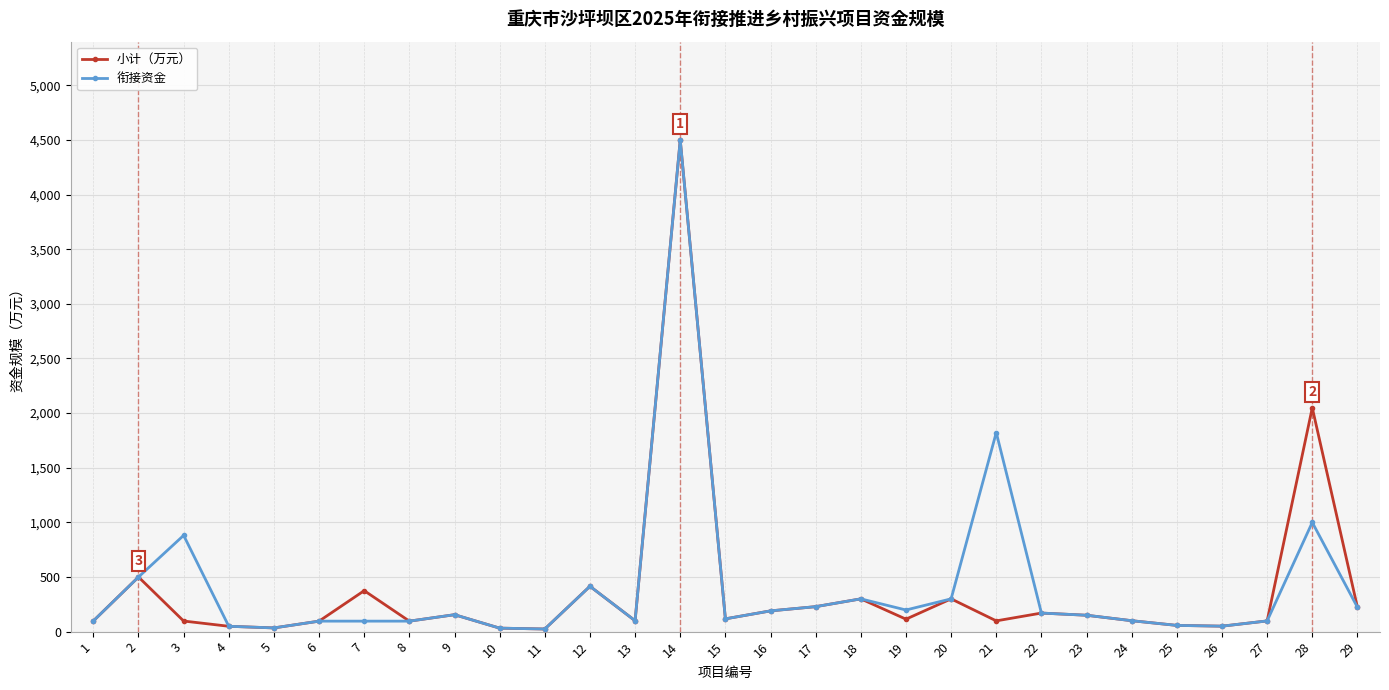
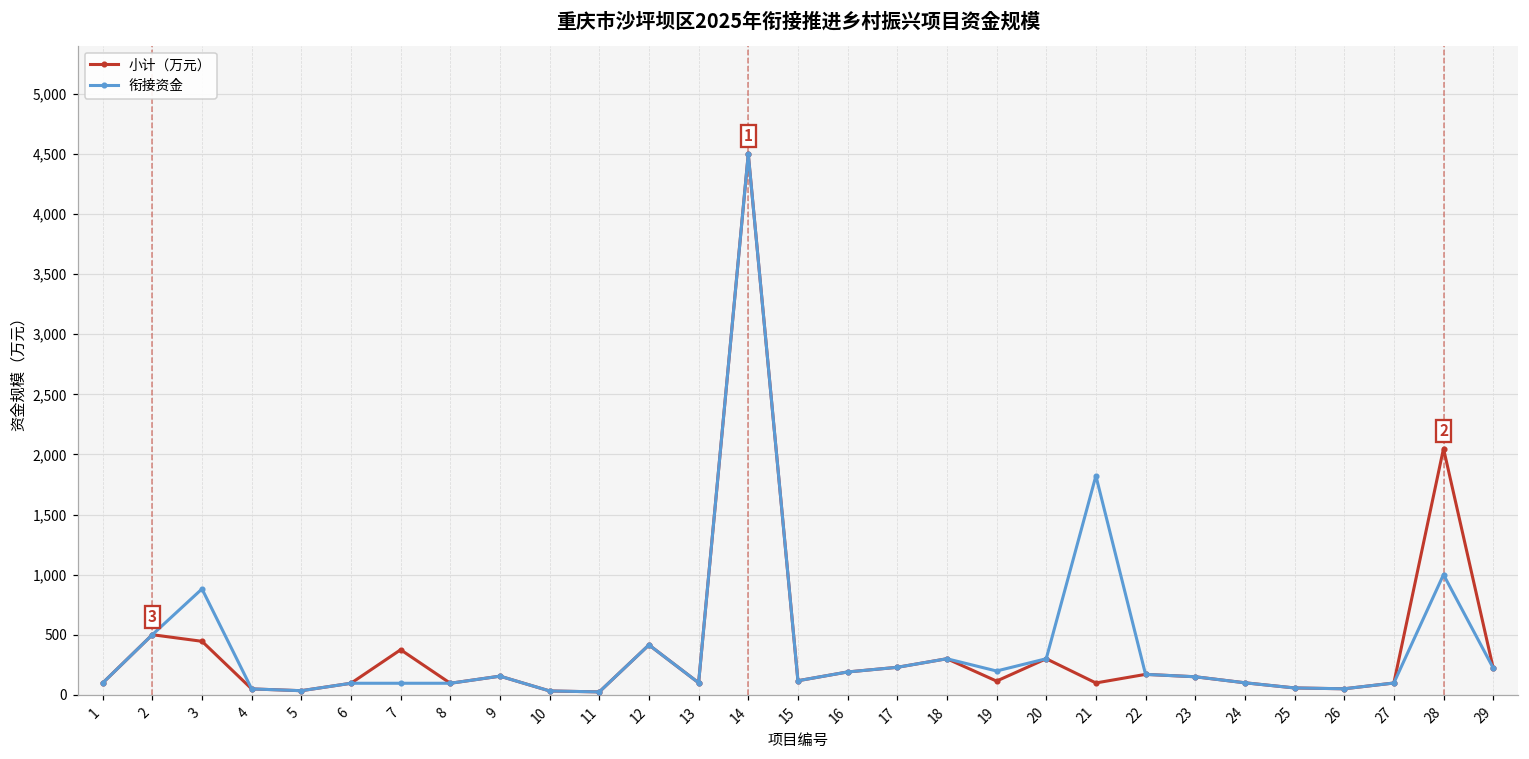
  {
    "小计（万元）": {
-     "3": "100",
+     "3": "450",
      "7": "380",
      "19": "110",
      "21": "100"
    },
    "衔接资金": {
      "3": "880",
      "7": "100",
      "19": "200",
      "21": "1,820",
      "28": "1,000"
    }
  }
